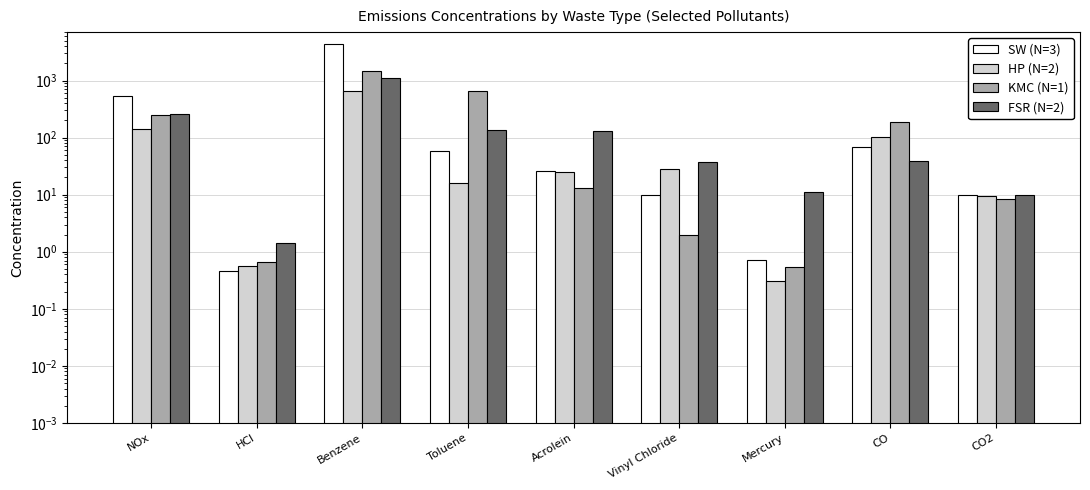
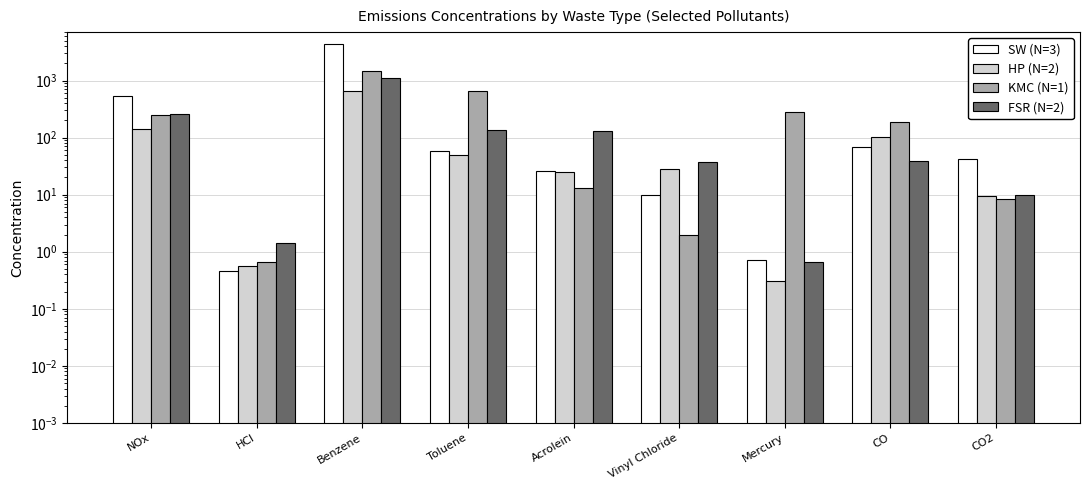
  {
    "SW (N=3)": {
      "NOx": 500,
      "HCl": 0.5,
      "Benzene": 4000,
      "Toluene": 60,
      "Acrolein": 30,
      "Vinyl Chloride": 10,
      "Mercury": 0.7,
      "CO": 70,
-     "CO2": 10
+     "CO2": 40
    },
    "HP (N=2)": {
      "NOx": 140,
      "HCl": 0.6,
      "Benzene": 700,
-     "Toluene": 16,
+     "Toluene": 50,
      "Acrolein": 30,
      "Vinyl Chloride": 30,
      "Mercury": 0.3,
      "CO": 100,
      "CO2": 9
    },
    "KMC (N=1)": {
      "NOx": 300,
      "HCl": 0.7,
      "Benzene": 1500,
      "Toluene": 600,
      "Acrolein": 13,
      "Vinyl Chloride": 2.0,
-     "Mercury": 0.5,
+     "Mercury": 300,
      "CO": 190,
      "CO2": 8
    },
    "FSR (N=2)": {
      "NOx": 300,
      "HCl": 1.4,
      "Benzene": 1100,
      "Toluene": 140,
      "Acrolein": 130,
      "Vinyl Chloride": 40,
-     "Mercury": 11,
+     "Mercury": 0.7,
      "CO": 40,
      "CO2": 10
    }
  }
